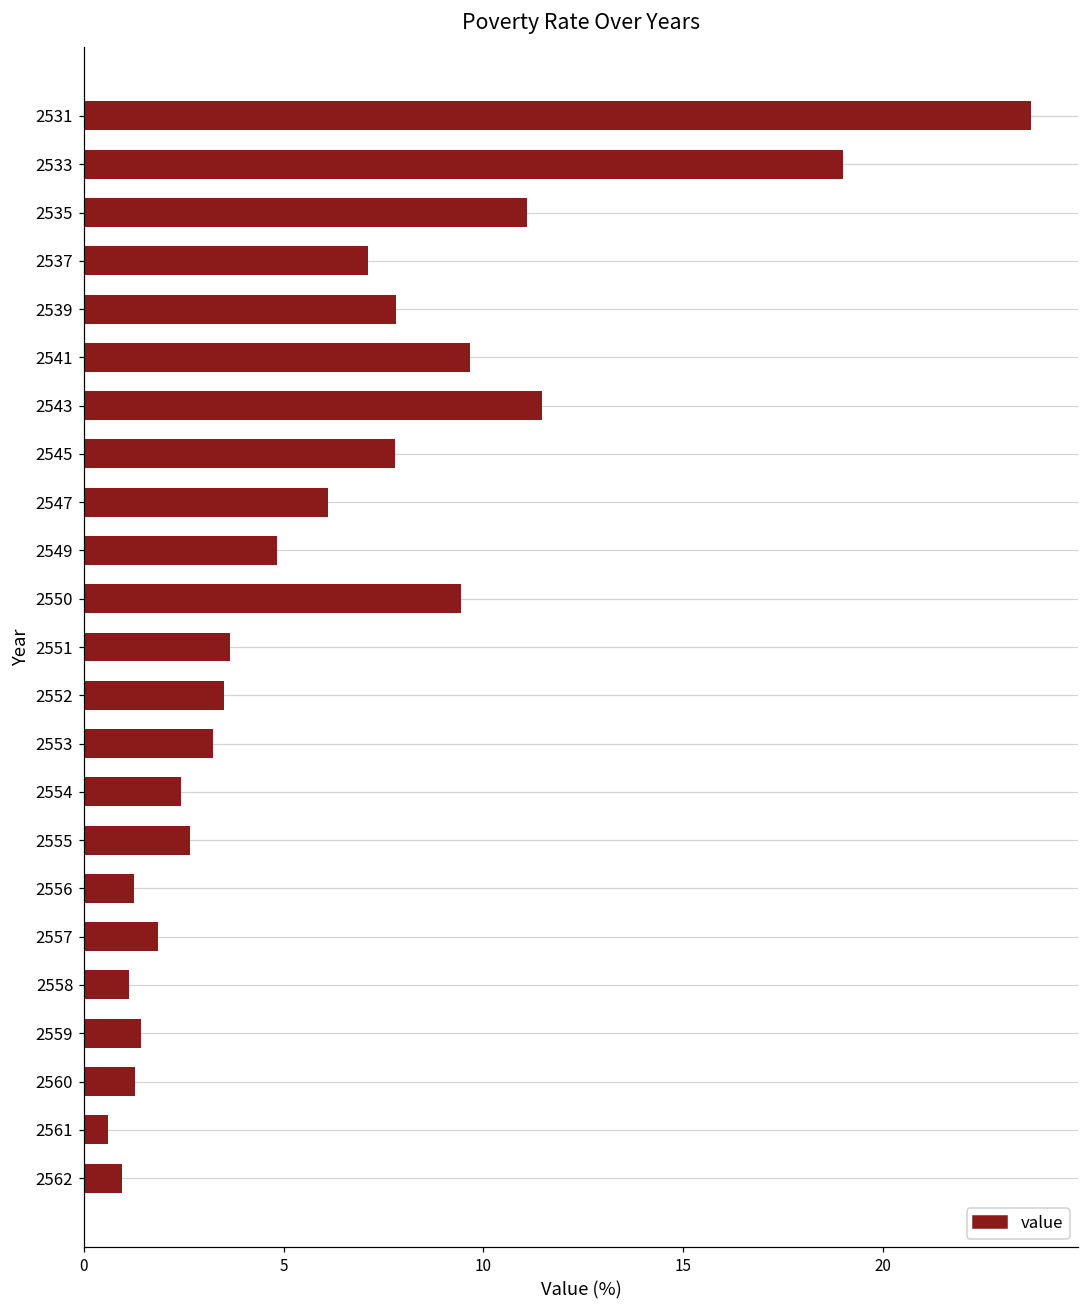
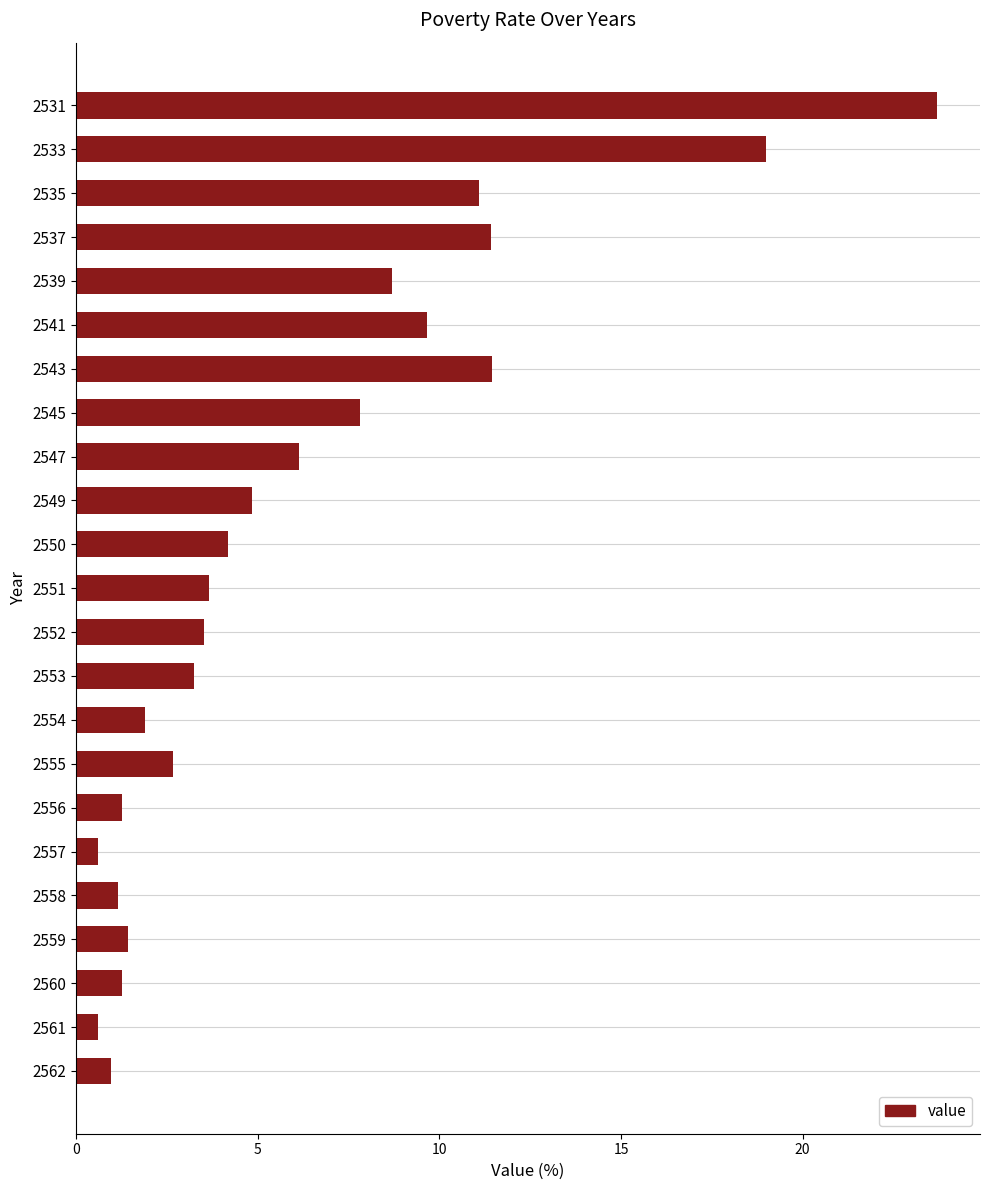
  {
    "2531": 23.7,
    "2533": 19.0,
    "2535": 11.1,
-   "2537": 7.1,
-   "2539": 7.8,
+   "2537": 11.4,
+   "2539": 8.7,
    "2541": 9.7,
    "2543": 11.5,
    "2545": 7.8,
    "2547": 6.1,
    "2549": 4.8,
-   "2550": 9.5,
+   "2550": 4.2,
    "2551": 3.7,
    "2552": 3.5,
    "2553": 3.2,
-   "2554": 2.4,
+   "2554": 1.9,
    "2555": 2.7,
    "2556": 1.3,
-   "2557": 1.9,
+   "2557": 0.6,
    "2558": 1.1,
    "2559": 1.4,
    "2560": 1.3,
    "2561": 0.6,
    "2562": 1.0
  }
